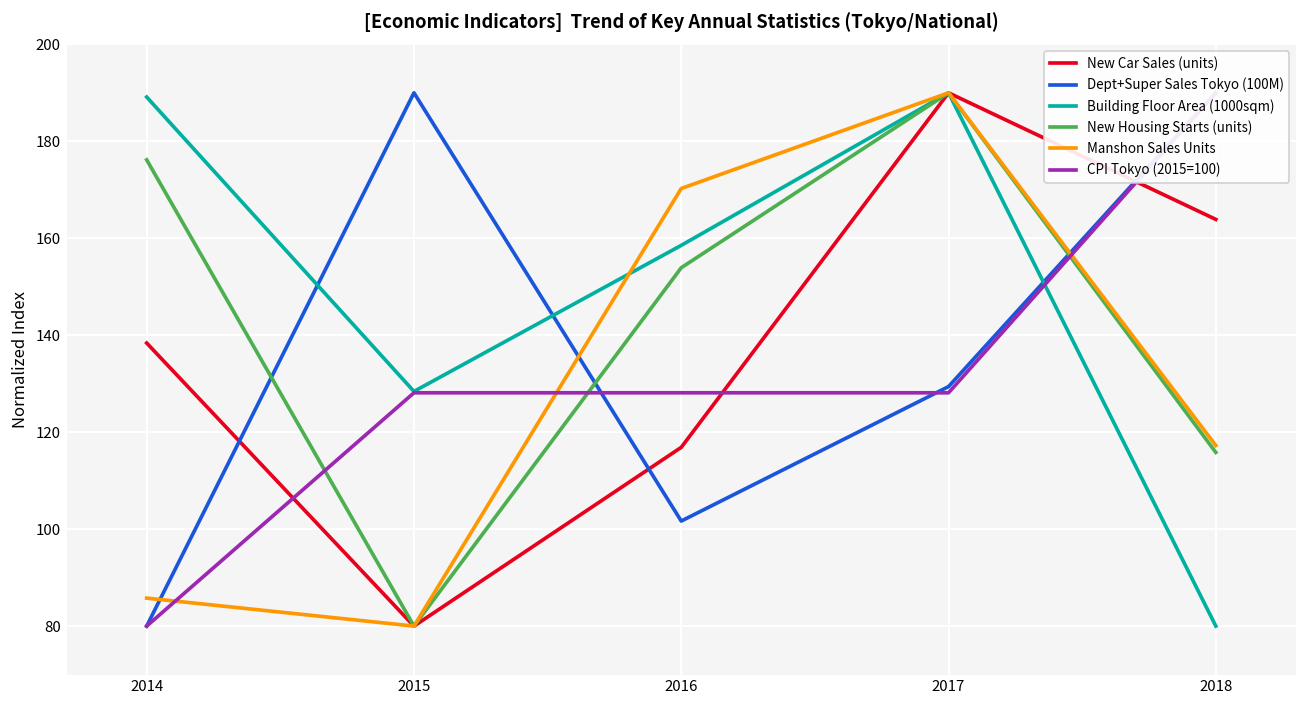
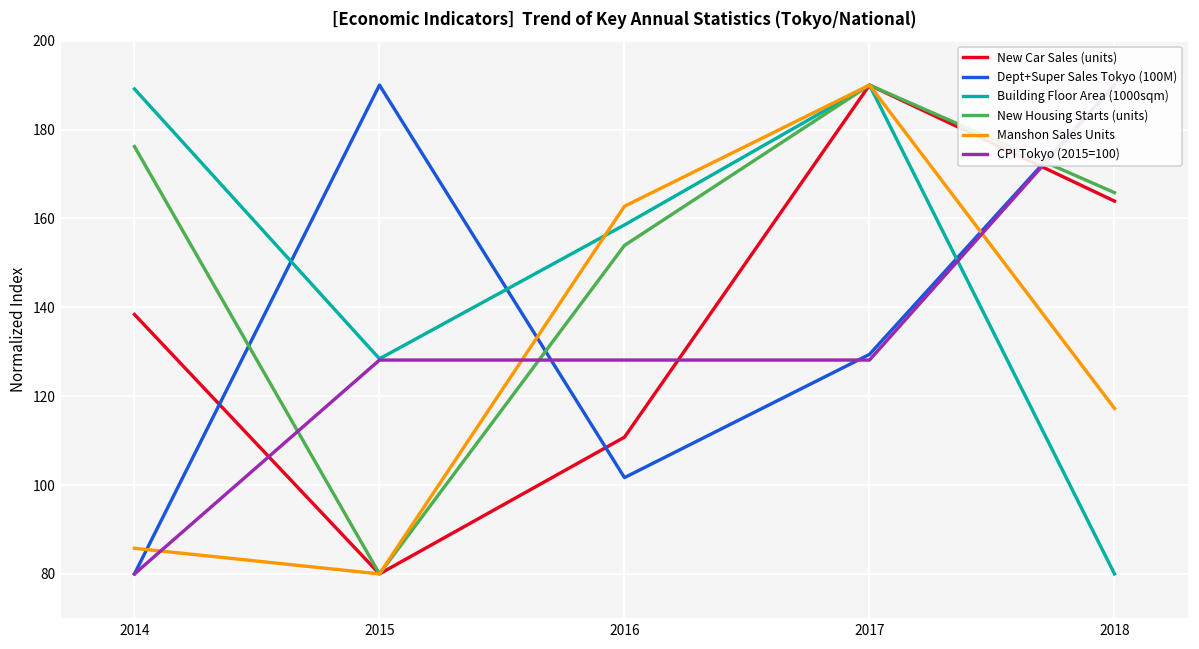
  {
    "New Car Sales (units)": {
      "2014": 138,
-     "2016": 117,
+     "2016": 111,
      "2018": 164
    },
    "Dept+Super Sales Tokyo (100M)": {
      "2015": 190,
      "2016": 102,
      "2017": 129
    },
    "Building Floor Area (1000sqm)": {
      "2014": 189,
      "2016": 159,
      "2018": 80
    },
    "New Housing Starts (units)": {
      "2014": 176,
      "2016": 154,
-     "2018": 116
+     "2018": 166
    },
    "Manshon Sales Units": {
      "2014": 86,
-     "2016": 170,
+     "2016": 163,
      "2018": 117
    },
    "CPI Tokyo (2015=100)": {
      "2016": 128,
      "2017": 128
    }
  }
